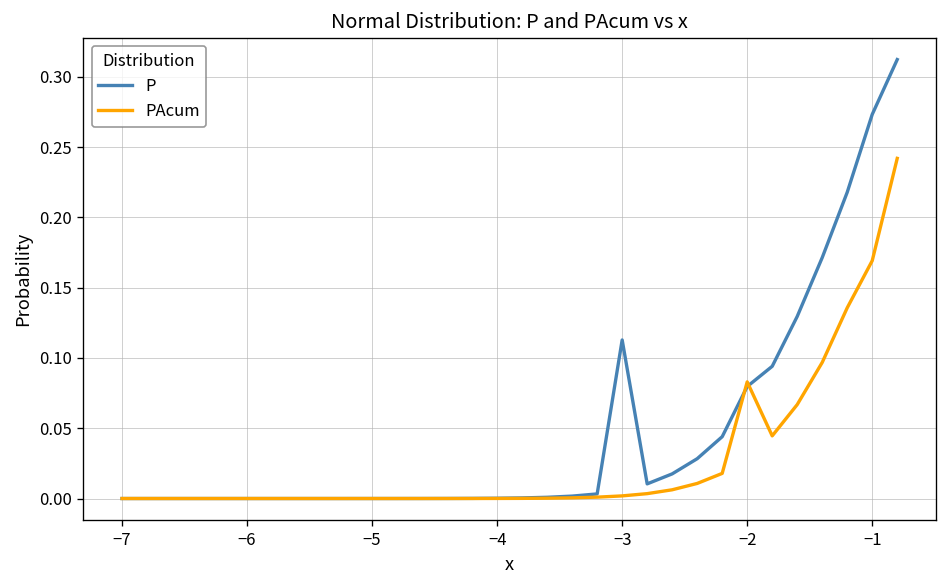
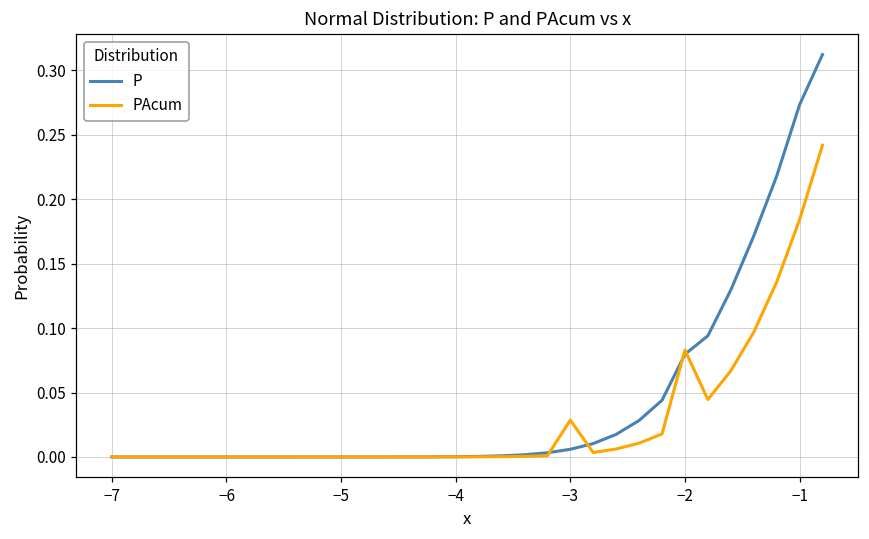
  {
    "P": {
-     "−3": 0.113,
+     "−3": 0.006,
      "−2": 0.080,
      "−1": 0.273
    },
    "PAcum": {
-     "−3": 0.002,
+     "−3": 0.029,
      "−2": 0.083,
-     "−1": 0.169
+     "−1": 0.184
    }
  }
